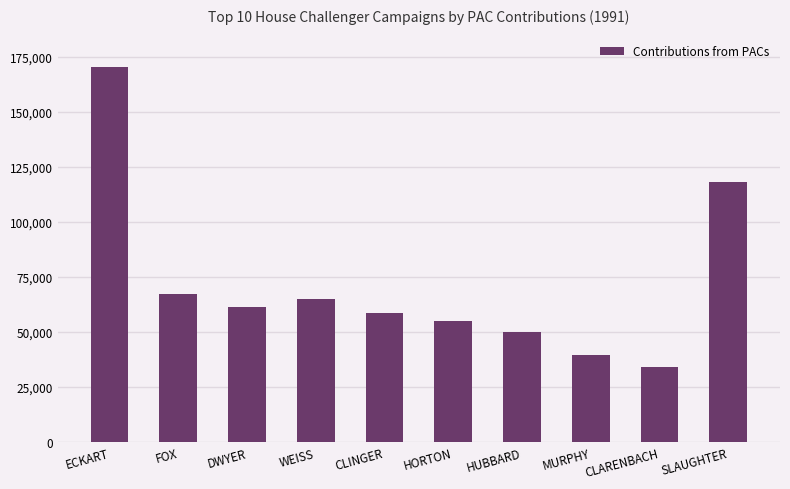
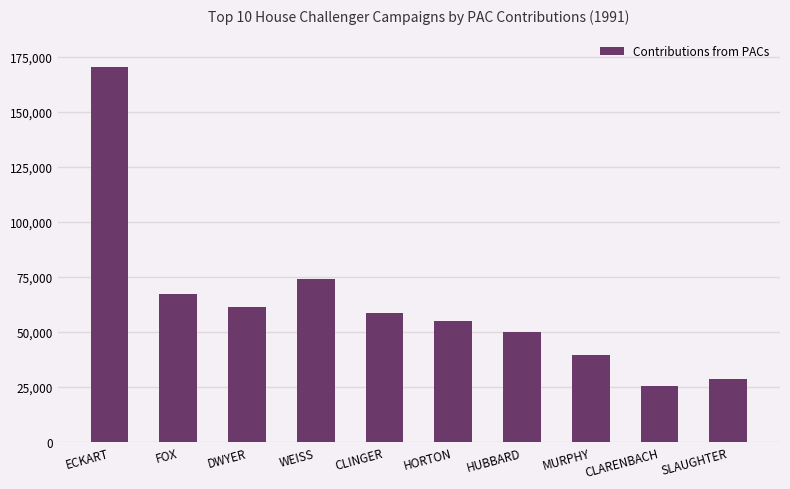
  {
    "ECKART": "170,000",
    "FOX": "67,000",
    "DWYER": "61,000",
-   "WEISS": "65,000",
+   "WEISS": "74,000",
    "CLINGER": "59,000",
    "HORTON": "55,000",
    "HUBBARD": "50,000",
    "MURPHY": "40,000",
-   "CLARENBACH": "34,000",
-   "SLAUGHTER": "118,000"
+   "CLARENBACH": "25,000",
+   "SLAUGHTER": "29,000"
  }
